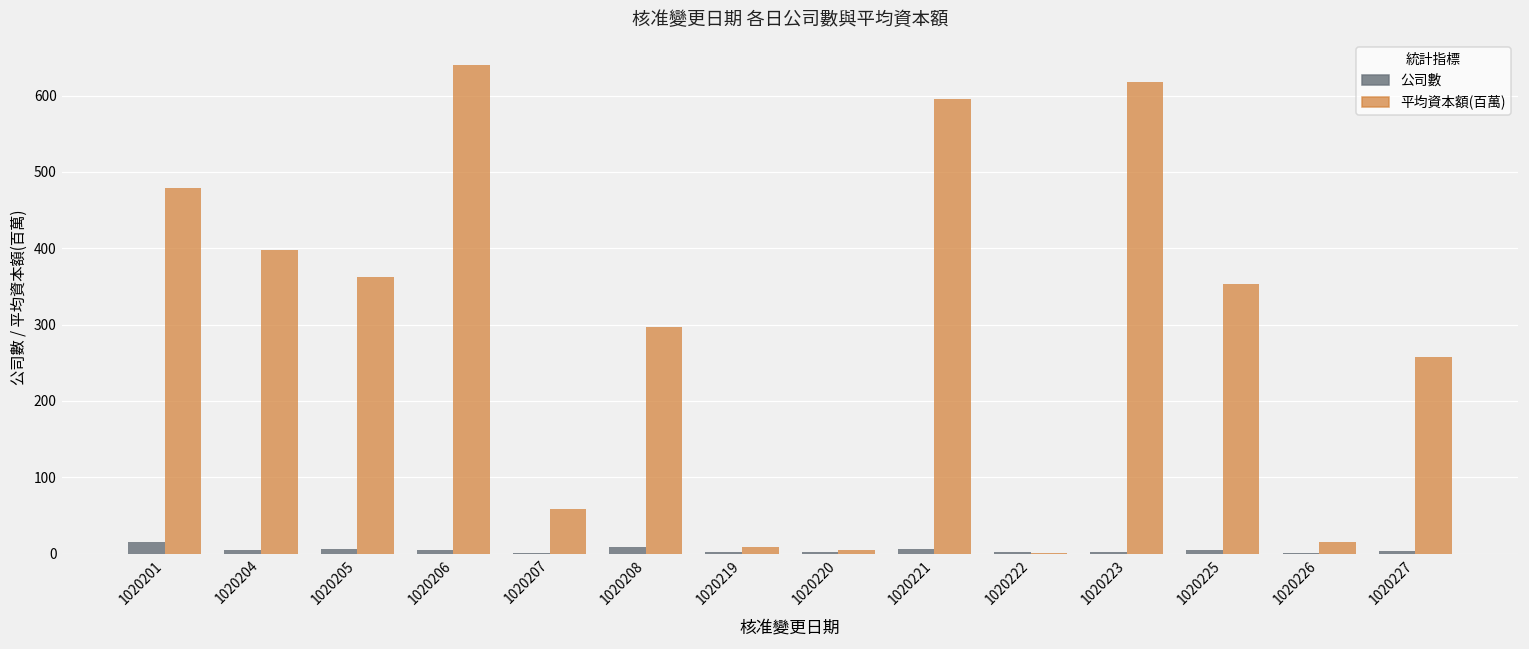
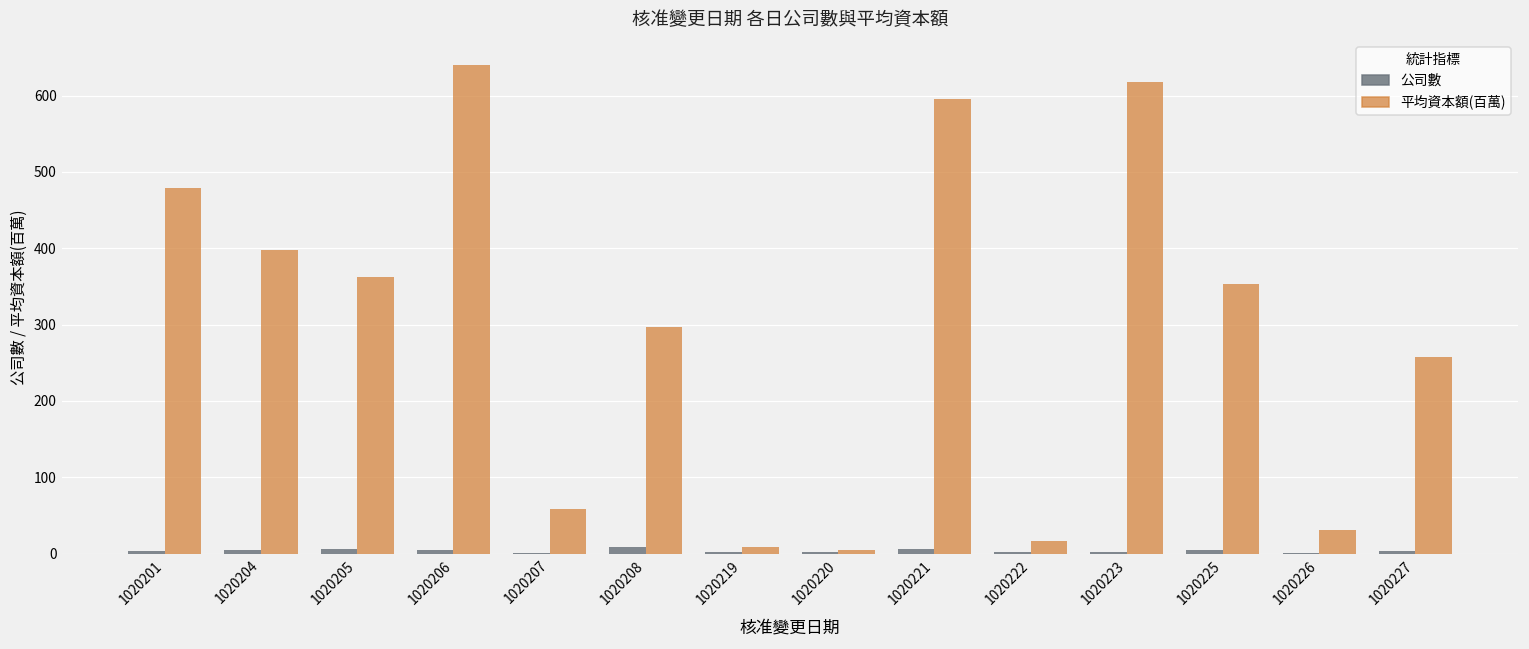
  {
    "公司數": {
-     "1020201": 20,
+     "1020201": 0,
      "1020204": 0,
      "1020205": 10,
      "1020206": 10,
      "1020208": 10,
      "1020221": 10,
      "1020225": 0
    },
    "平均資本額(百萬)": {
      "1020201": 480,
      "1020204": 400,
      "1020205": 360,
      "1020206": 640,
      "1020207": 60,
      "1020208": 300,
      "1020219": 10,
      "1020220": 10,
      "1020221": 600,
-     "1020222": 0,
+     "1020222": 20,
      "1020223": 620,
      "1020225": 350,
-     "1020226": 20,
+     "1020226": 30,
      "1020227": 260
    }
  }
